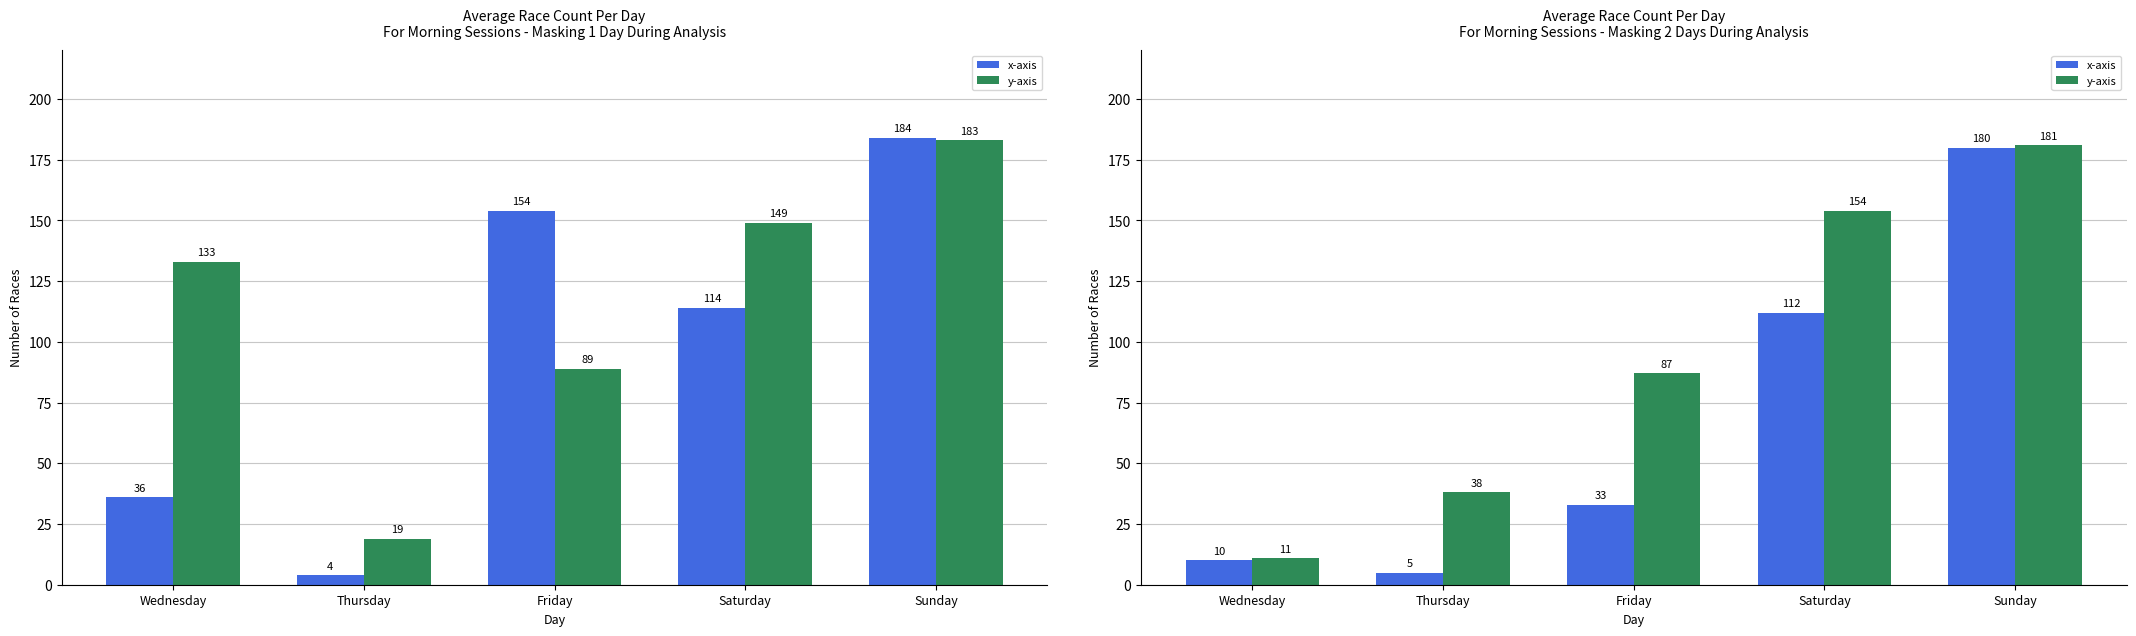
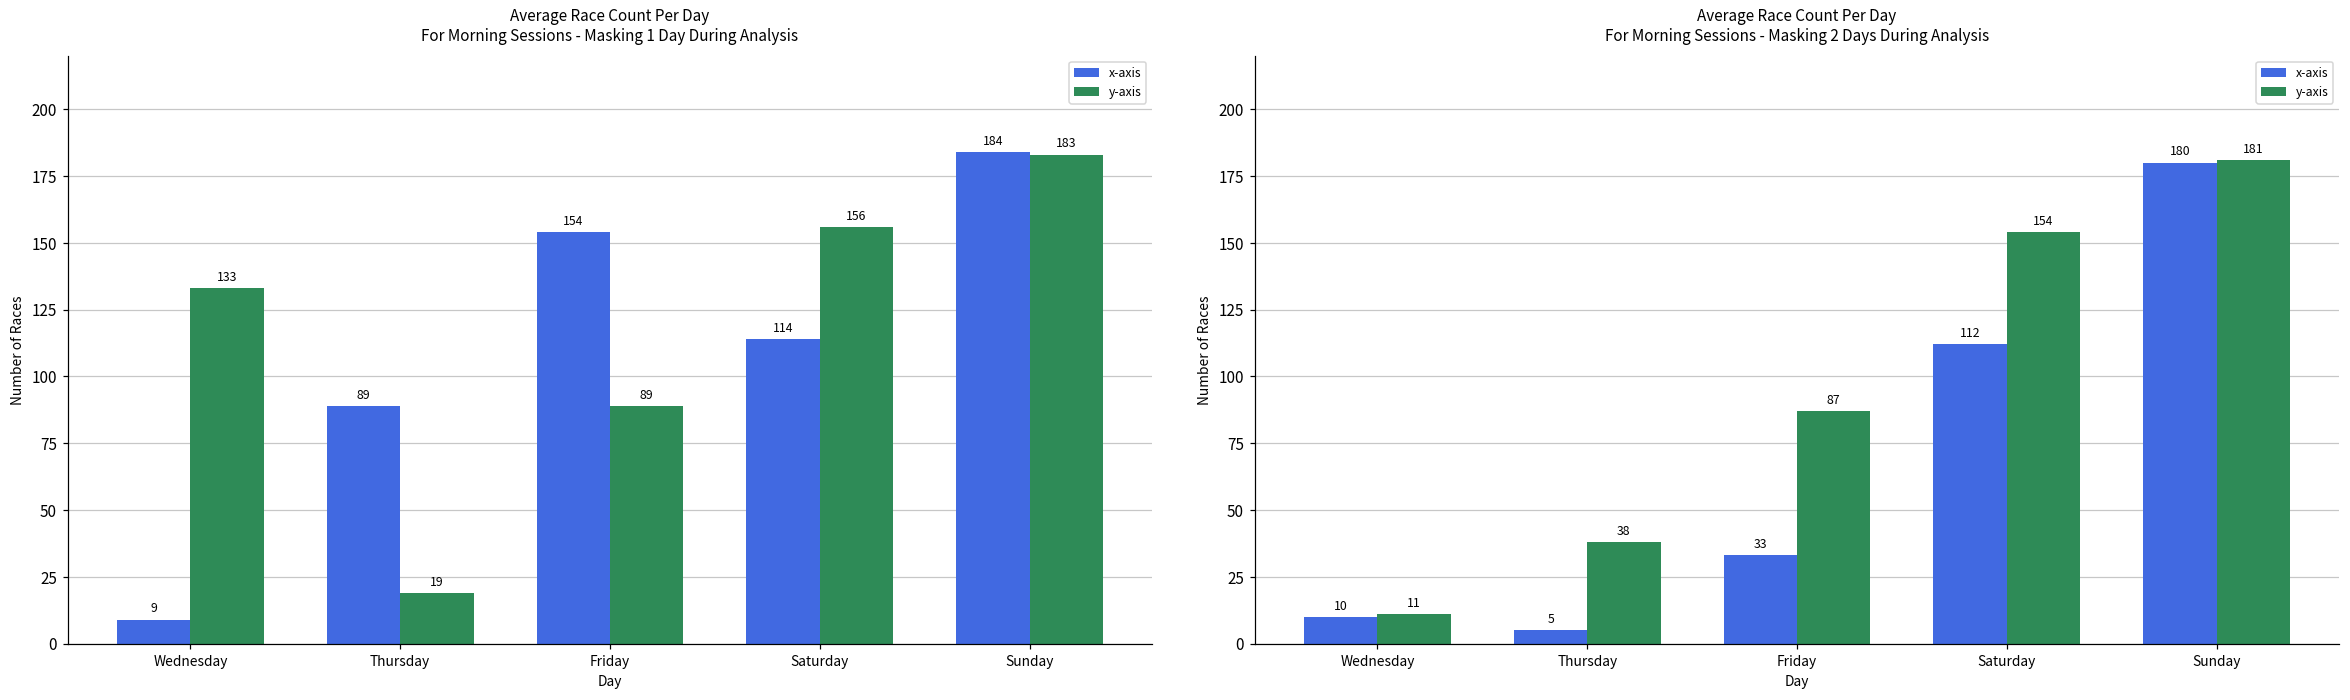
  {
    "Average Race Count Per Day For Morning Sessions - Masking 1 Day During Analysis": {
      "x-axis": {
-       "Wednesday": 36,
-       "Thursday": 4,
+       "Wednesday": 9,
+       "Thursday": 89,
        "Friday": 154,
        "Saturday": 114,
        "Sunday": 184
      },
      "y-axis": {
        "Wednesday": 133,
        "Thursday": 19,
        "Friday": 89,
-       "Saturday": 149,
+       "Saturday": 156,
        "Sunday": 183
      }
    },
    "Average Race Count Per Day For Morning Sessions - Masking 2 Days During Analysis": {
      "x-axis": {
        "Wednesday": 10,
        "Thursday": 5,
        "Friday": 33,
        "Saturday": 112,
        "Sunday": 180
      },
      "y-axis": {
        "Wednesday": 11,
        "Thursday": 38,
        "Friday": 87,
        "Saturday": 154,
        "Sunday": 181
      }
    }
  }
